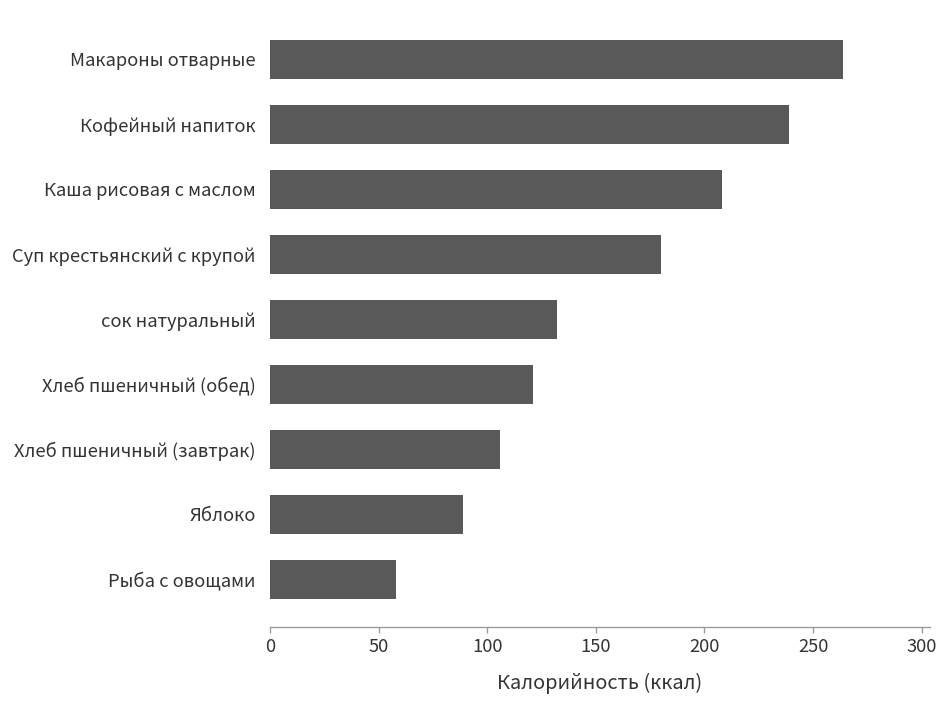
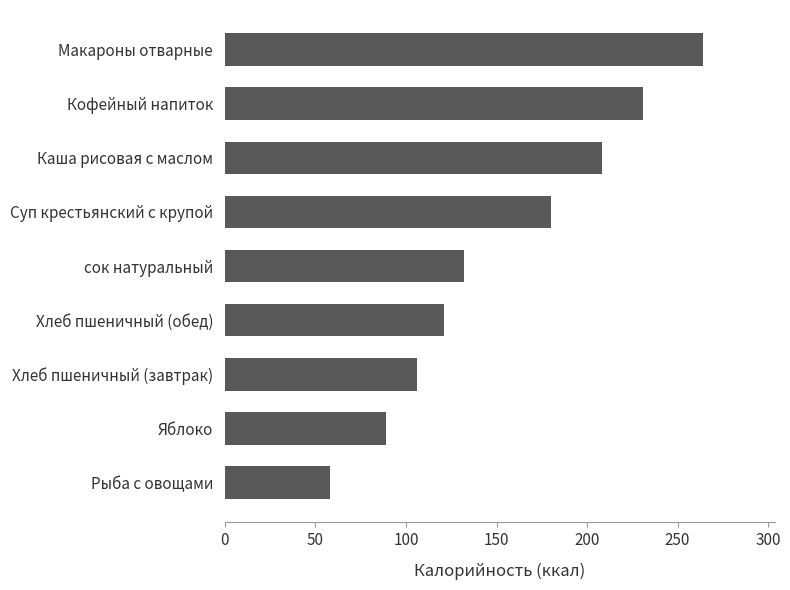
  {
    "Макароны отварные": 264,
-   "Кофейный напиток": 239,
+   "Кофейный напиток": 231,
    "Каша рисовая с маслом": 208,
    "Суп крестьянский с крупой": 180,
    "сок натуральный": 132,
    "Хлеб пшеничный (обед)": 121,
    "Хлеб пшеничный (завтрак)": 106,
    "Яблоко": 89,
    "Рыба с овощами": 58
  }
